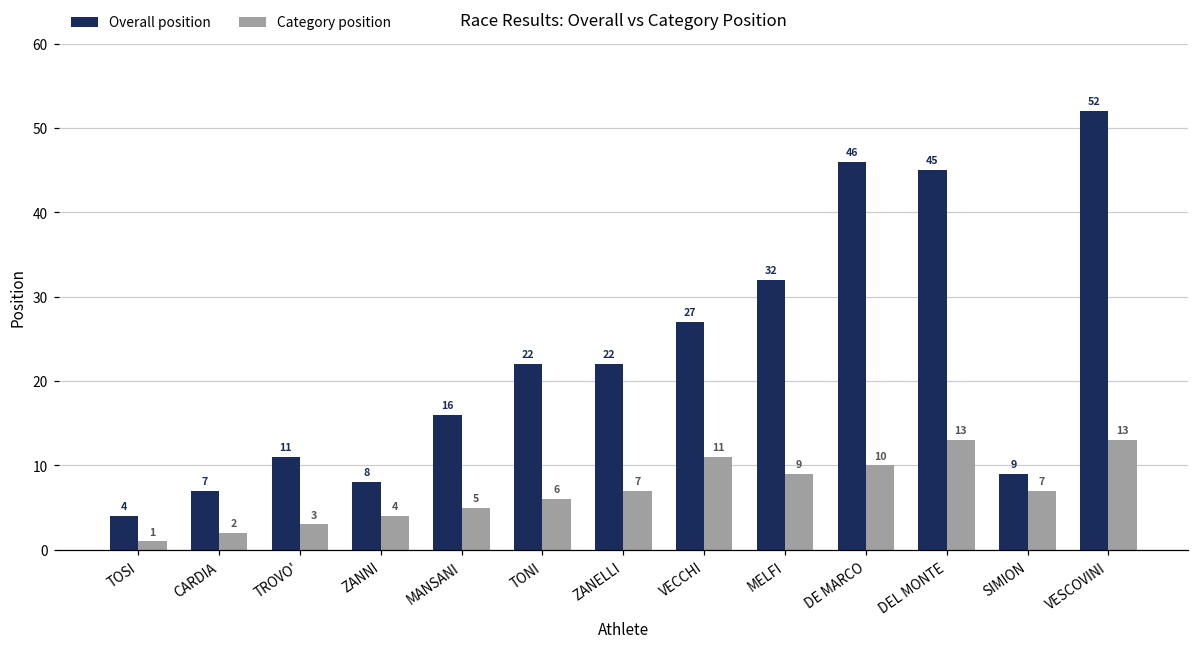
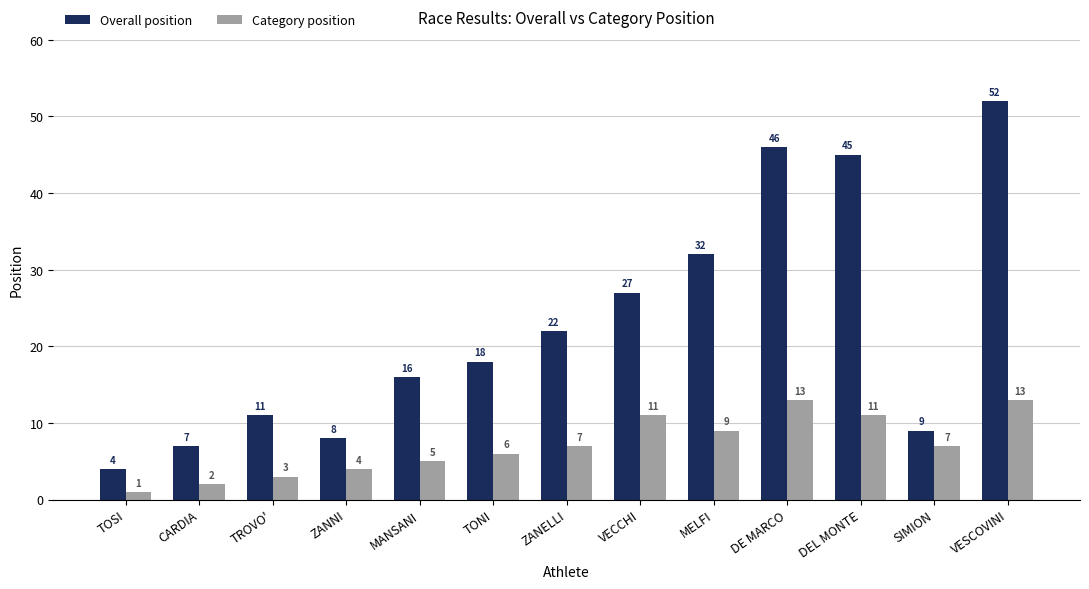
  {
    "Overall position": {
      "TOSI": 4,
      "CARDIA": 7,
      "TROVO'": 11,
      "ZANNI": 8,
      "MANSANI": 16,
-     "TONI": 22,
+     "TONI": 18,
      "ZANELLI": 22,
      "VECCHI": 27,
      "MELFI": 32,
      "DE MARCO": 46,
      "DEL MONTE": 45,
      "SIMION": 9,
      "VESCOVINI": 52
    },
    "Category position": {
      "TOSI": 1,
      "CARDIA": 2,
      "TROVO'": 3,
      "ZANNI": 4,
      "MANSANI": 5,
      "TONI": 6,
      "ZANELLI": 7,
      "VECCHI": 11,
      "MELFI": 9,
-     "DE MARCO": 10,
-     "DEL MONTE": 13,
+     "DE MARCO": 13,
+     "DEL MONTE": 11,
      "SIMION": 7,
      "VESCOVINI": 13
    }
  }
